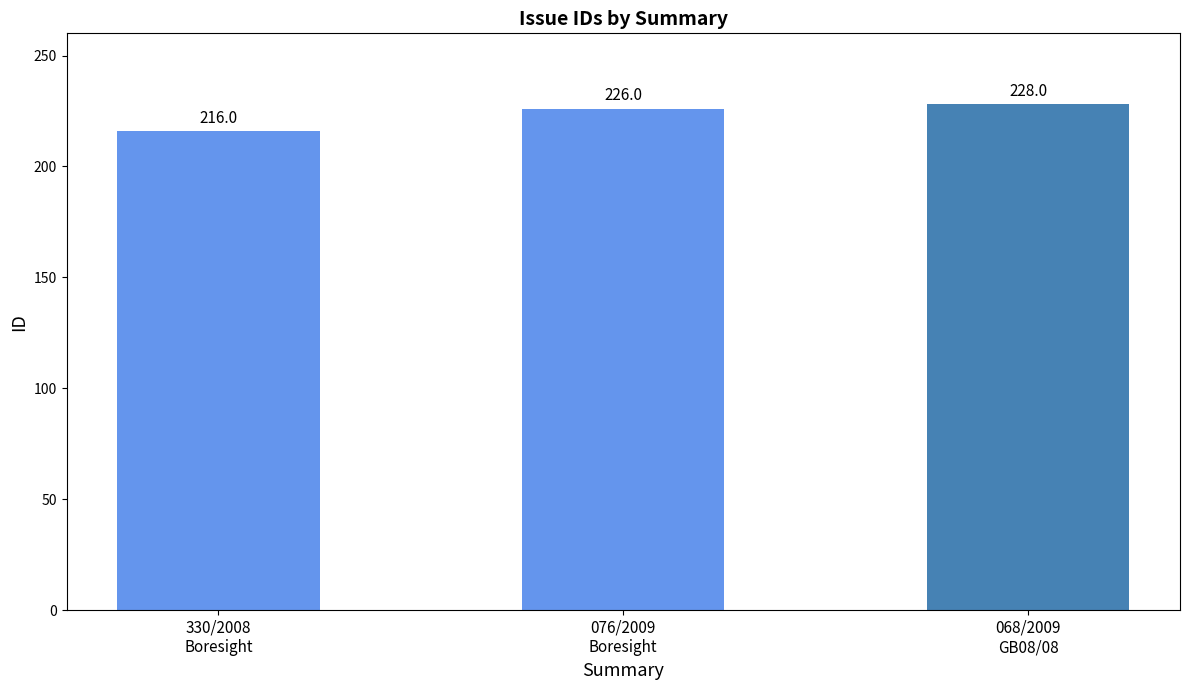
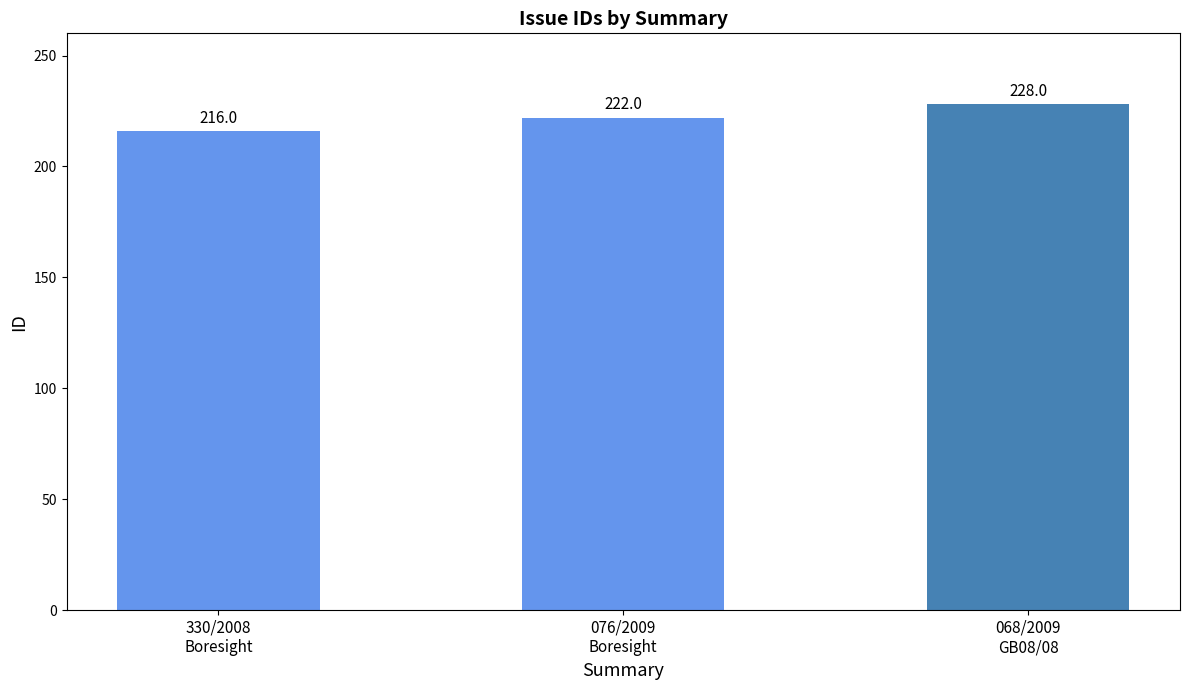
  {
    "330/2008 Boresight": 216.0,
-   "076/2009 Boresight": 226.0,
+   "076/2009 Boresight": 222.0,
    "068/2009 GB08/08": 228.0
  }
